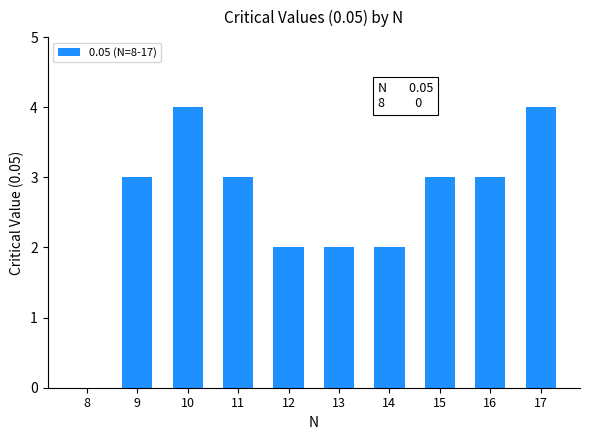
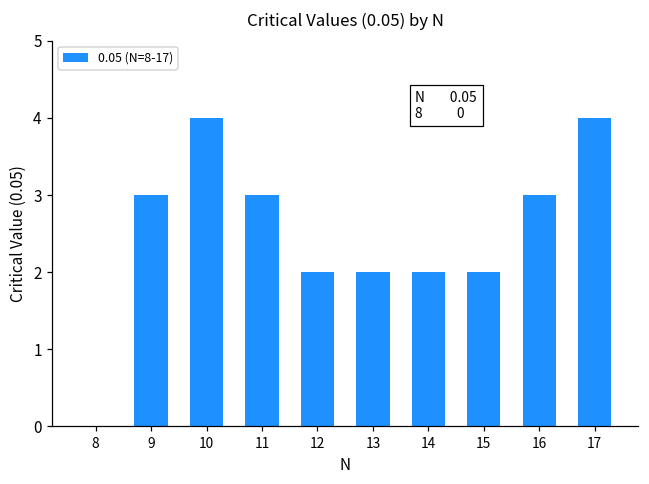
  {
    "8": 0,
    "9": 3,
    "10": 4,
    "11": 3,
    "12": 2,
    "13": 2,
    "14": 2,
-   "15": 3,
+   "15": 2,
    "16": 3,
    "17": 4
  }
